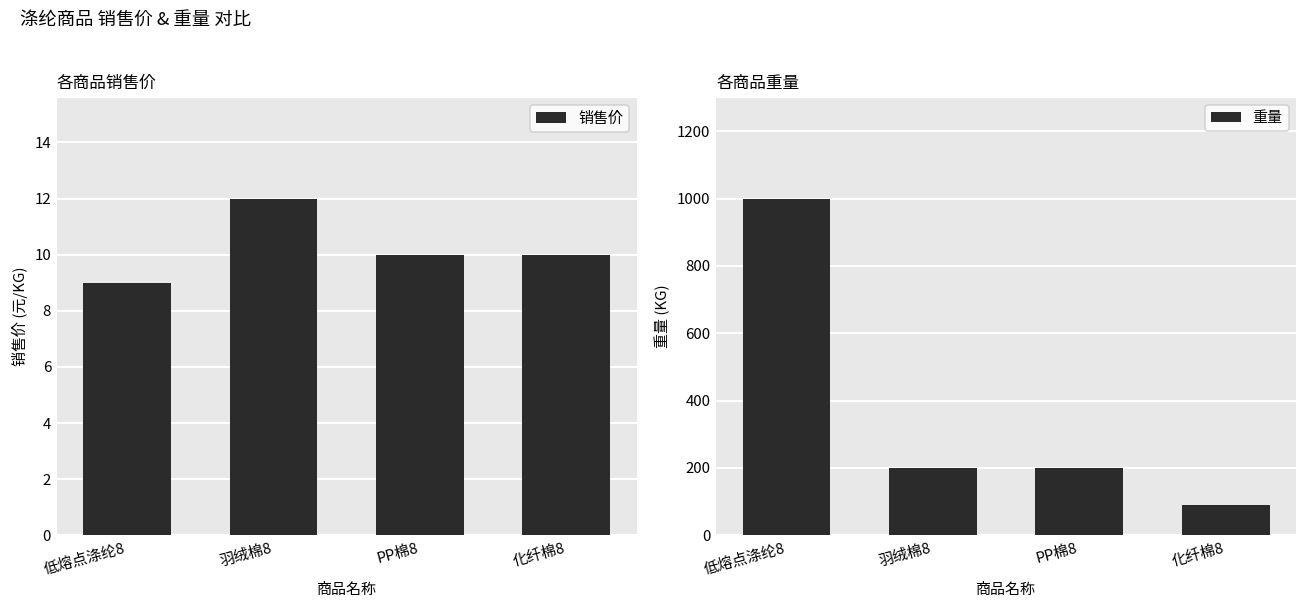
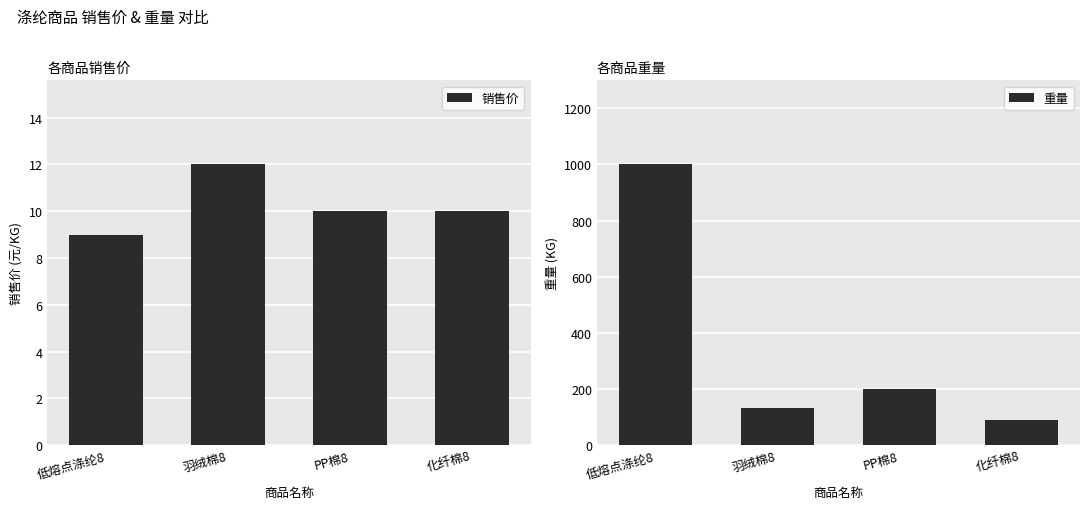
  {
    "各商品销售价": {
      "低熔点涤纶8": 9.0,
      "羽绒棉8": 12.0,
      "PP棉8": 10.0,
      "化纤棉8": 10.0
    },
    "各商品重量": {
      "低熔点涤纶8": 1000,
-     "羽绒棉8": 200,
+     "羽绒棉8": 130,
      "PP棉8": 200,
      "化纤棉8": 90
    }
  }
